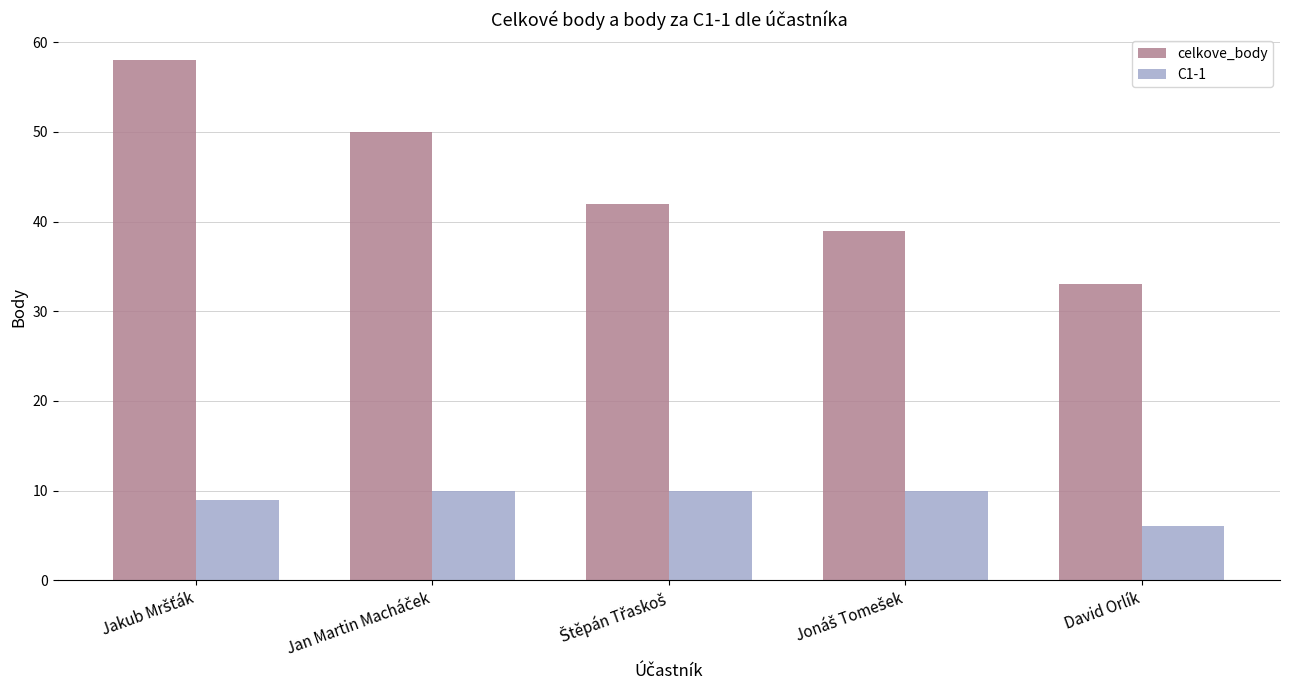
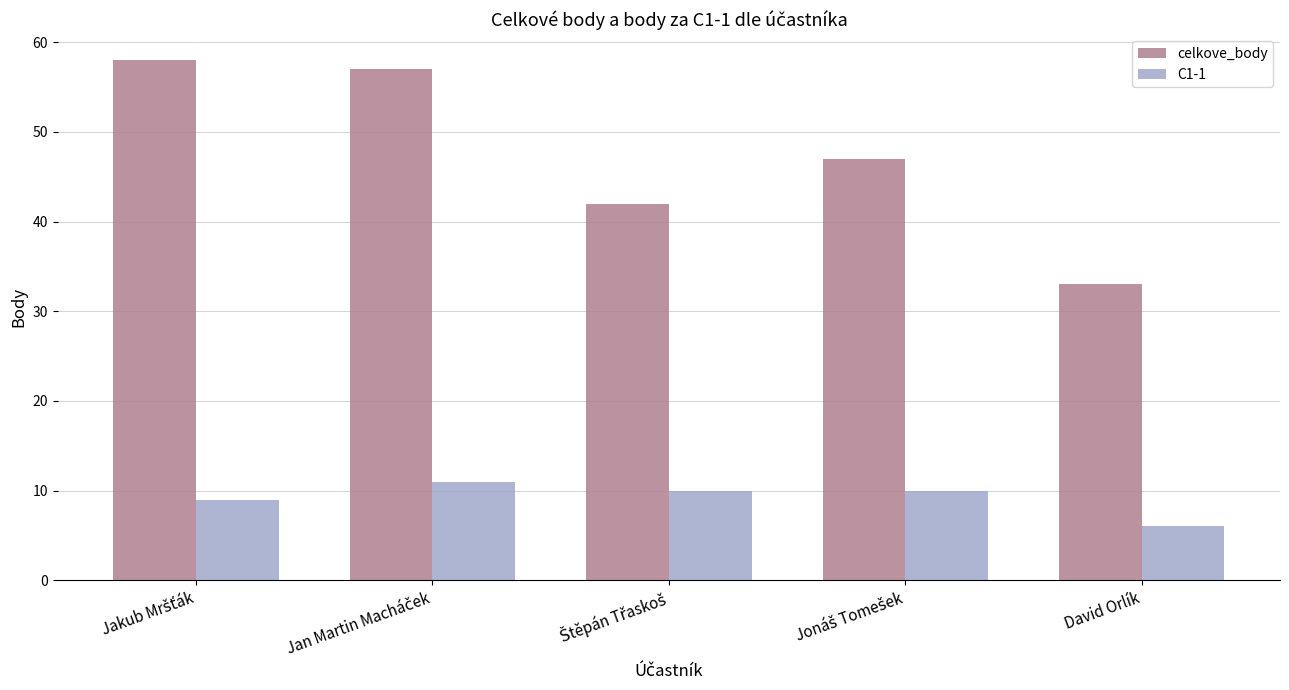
  {
    "celkove_body": {
      "Jakub Mršťák": 58,
-     "Jan Martin Macháček": 50,
+     "Jan Martin Macháček": 57,
      "Štěpán Třaskoš": 42,
-     "Jonáš Tomešek": 39,
+     "Jonáš Tomešek": 47,
      "David Orlík": 33
    },
    "C1-1": {
      "Jakub Mršťák": 9,
-     "Jan Martin Macháček": 10,
+     "Jan Martin Macháček": 11,
      "Štěpán Třaskoš": 10,
      "Jonáš Tomešek": 10,
      "David Orlík": 6
    }
  }
